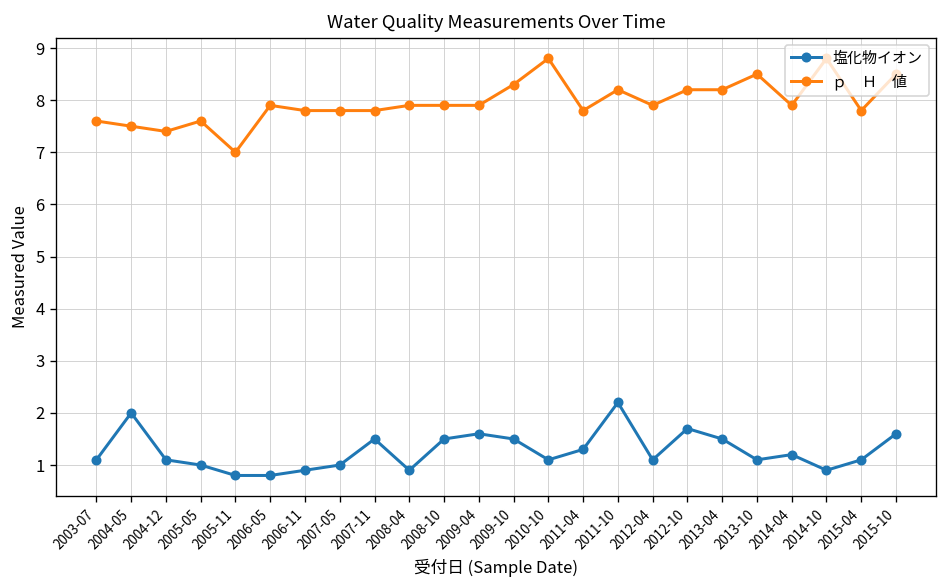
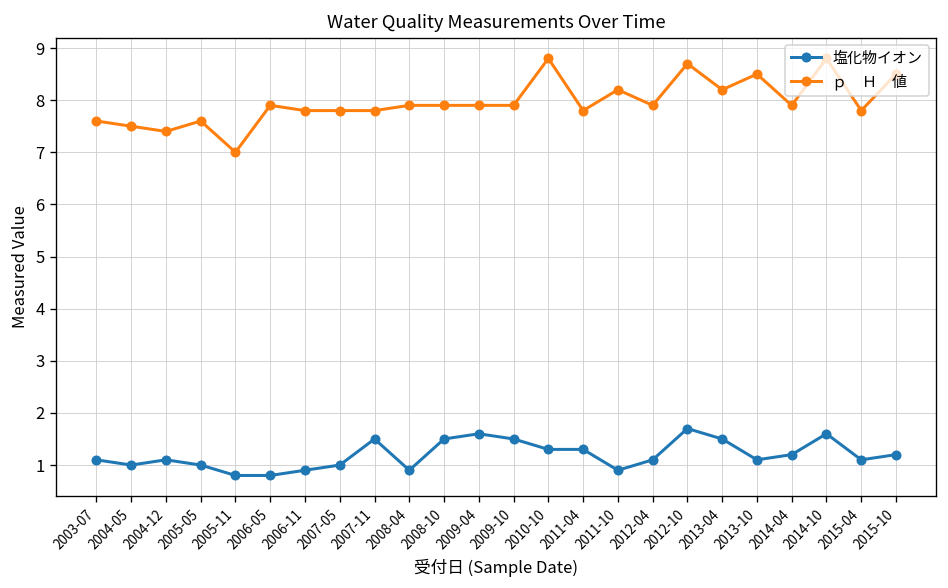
  {
    "塩化物イオン": {
      "2003-07": 1.1,
-     "2004-05": 2,
+     "2004-05": 1,
      "2004-12": 1.1,
      "2005-05": 1.0,
      "2005-11": 0.8,
      "2006-05": 0.8,
      "2006-11": 0.9,
      "2007-05": 1.0,
      "2007-11": 1.5,
      "2008-04": 0.9,
      "2008-10": 1.5,
      "2009-04": 1.6,
      "2009-10": 1.5,
-     "2010-10": 1.1,
+     "2010-10": 1.3,
      "2011-04": 1.3,
-     "2011-10": 2.2,
+     "2011-10": 0.9,
      "2012-04": 1.1,
      "2012-10": 1.7,
      "2013-04": 1.5,
      "2013-10": 1.1,
      "2014-04": 1.2,
-     "2014-10": 0.9,
+     "2014-10": 1.6,
      "2015-04": 1.1,
-     "2015-10": 1.6
+     "2015-10": 1.2
    },
    "ｐ Ｈ 値": {
      "2003-07": 7.6,
      "2004-05": 7.5,
      "2004-12": 7.4,
      "2005-05": 7.6,
      "2005-11": 7.0,
      "2006-05": 7.9,
      "2006-11": 7.8,
      "2007-05": 7.8,
      "2007-11": 7.8,
      "2008-04": 7.9,
      "2008-10": 7.9,
      "2009-04": 7.9,
-     "2009-10": 8.3,
+     "2009-10": 7.9,
      "2010-10": 8.8,
      "2011-04": 7.8,
      "2011-10": 8.2,
      "2012-04": 7.9,
-     "2012-10": 8.2,
+     "2012-10": 8.7,
      "2013-04": 8.2,
      "2013-10": 8.5,
      "2014-04": 7.9,
      "2015-04": 7.8
    }
  }
